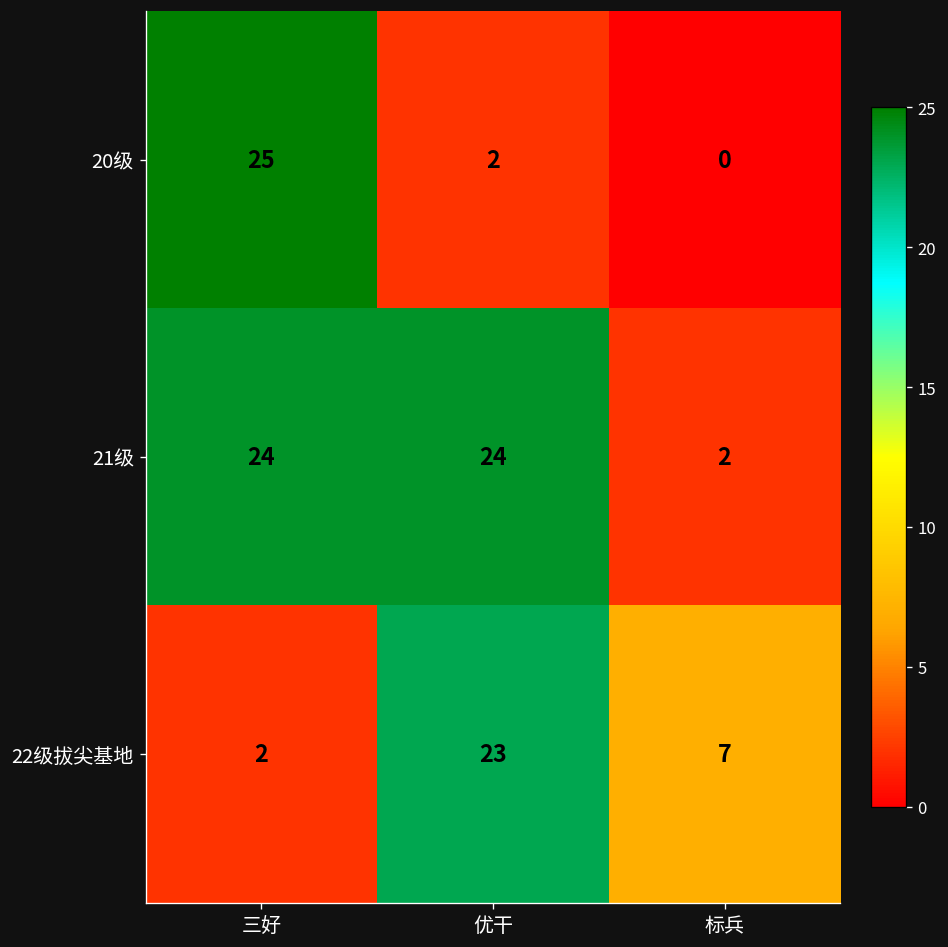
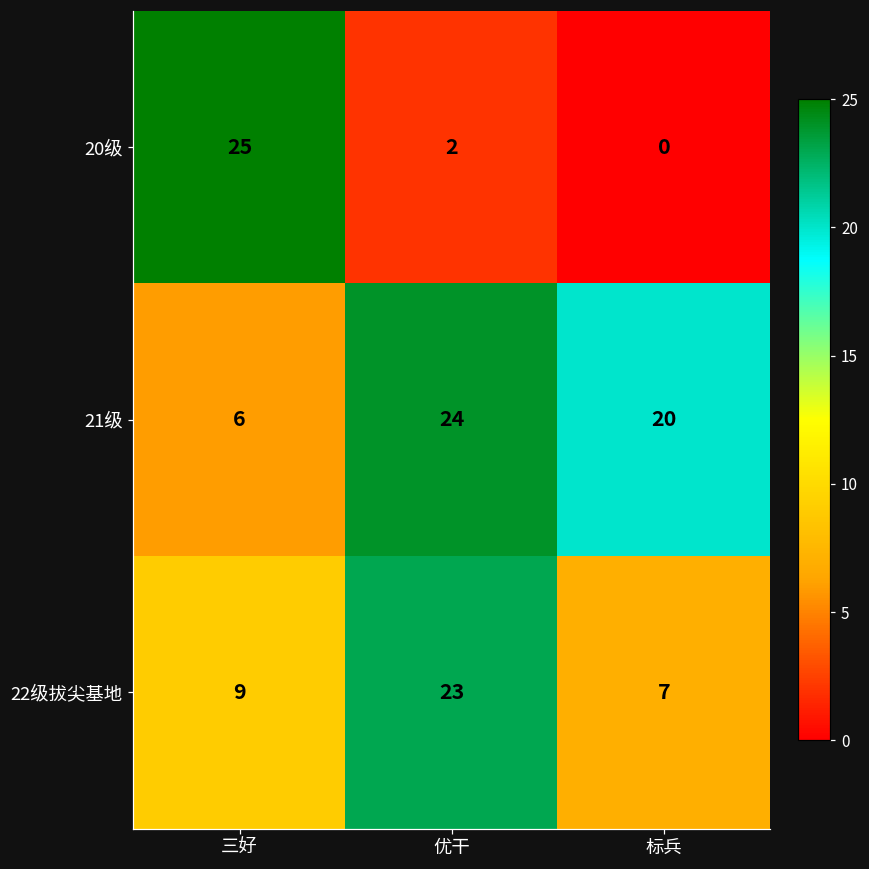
  {
    "20级": {
      "三好": 25,
      "优干": 2,
      "标兵": 0
    },
    "21级": {
-     "三好": 24,
+     "三好": 6,
      "优干": 24,
-     "标兵": 2
+     "标兵": 20
    },
    "22级拔尖基地": {
-     "三好": 2,
+     "三好": 9,
      "优干": 23,
      "标兵": 7
    }
  }
